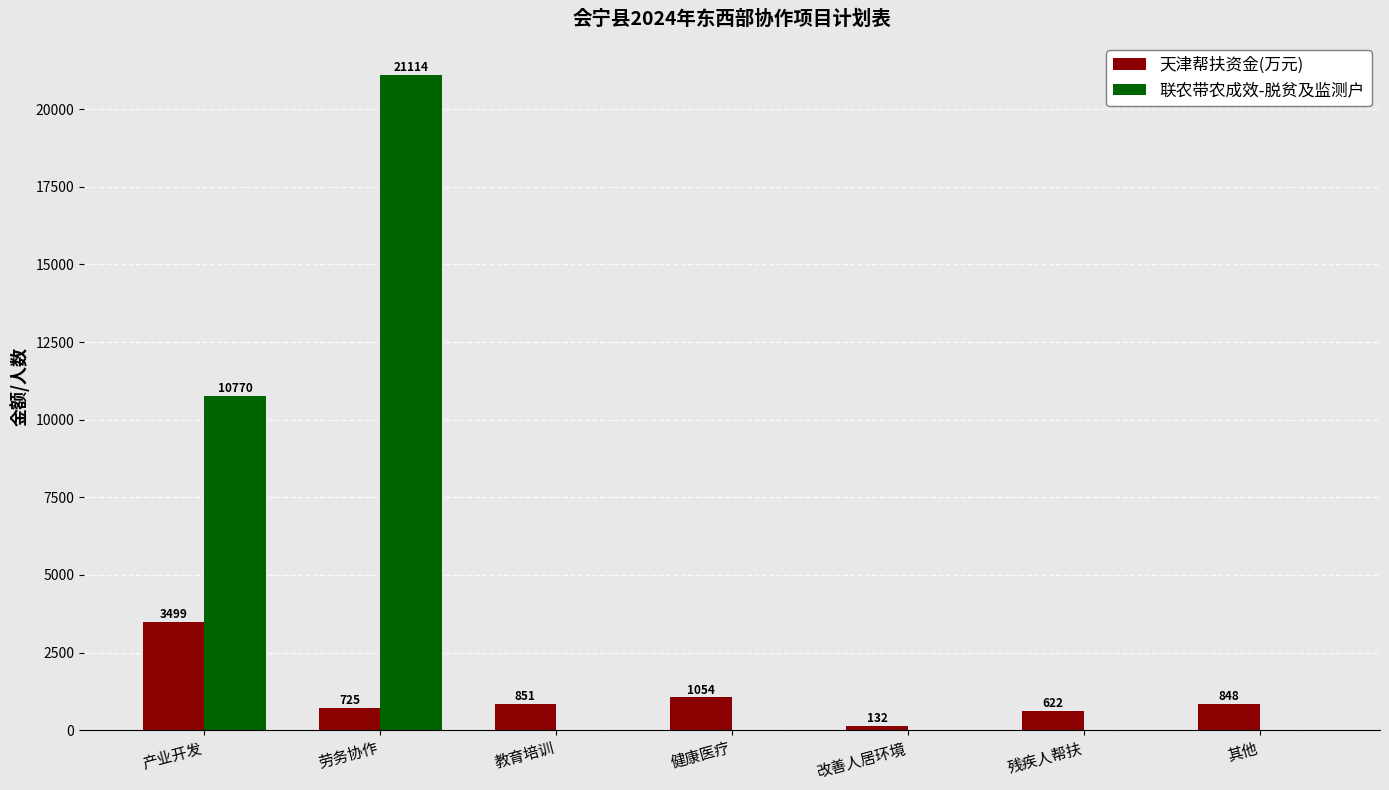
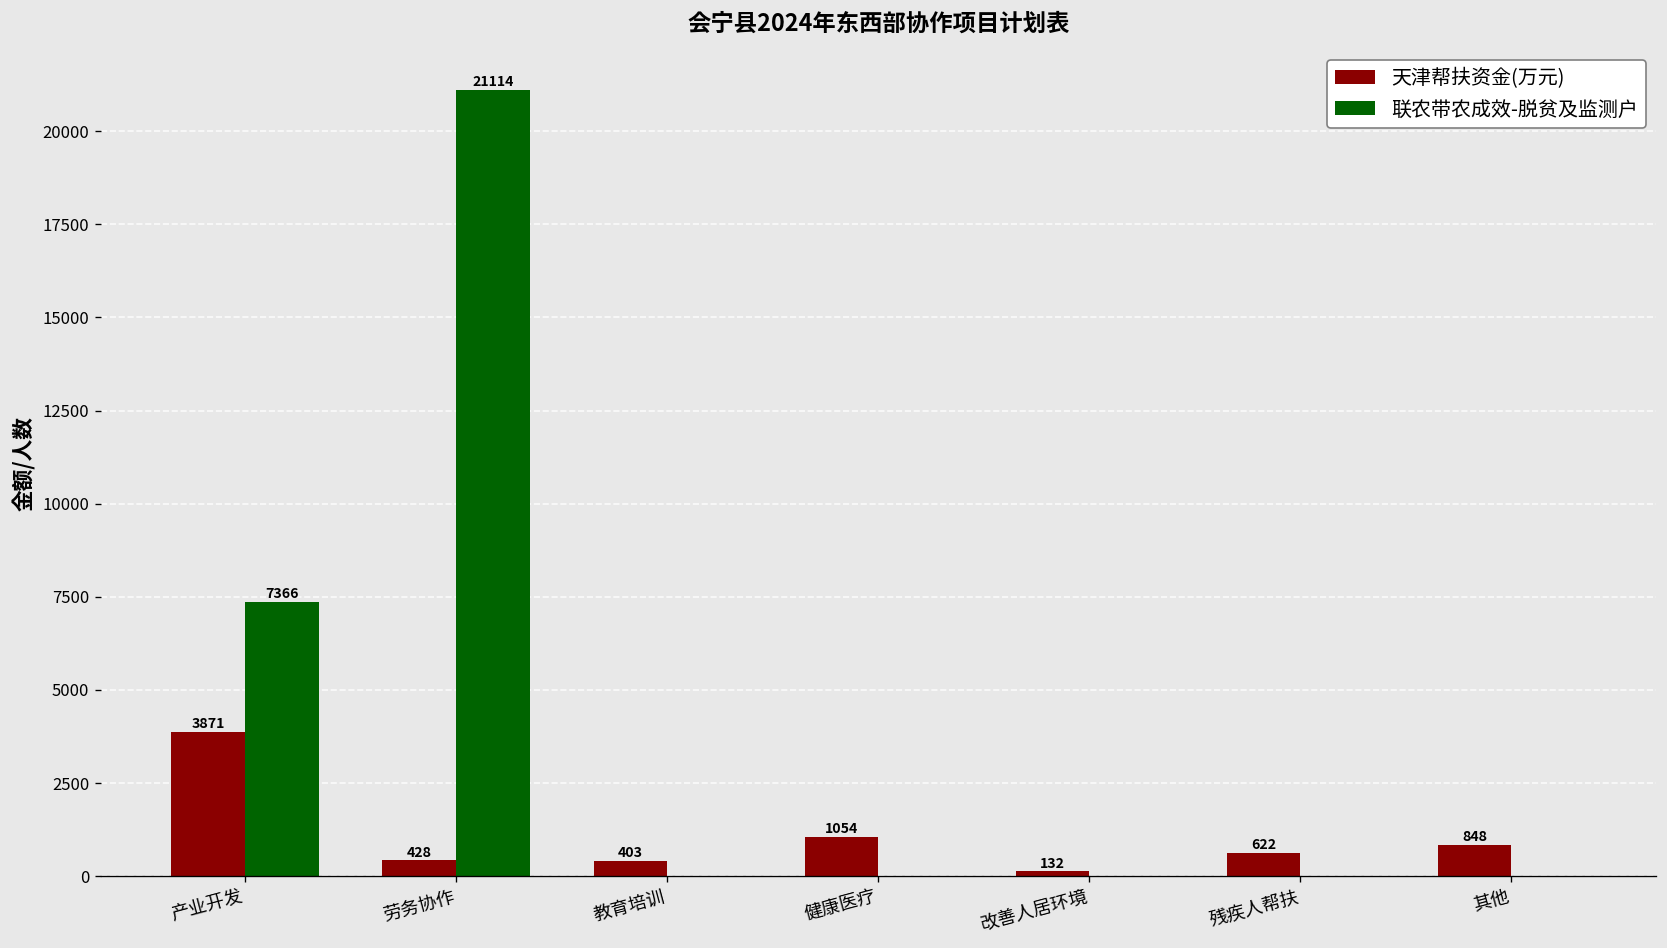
  {
    "天津帮扶资金(万元)": {
-     "产业开发": 3499,
-     "劳务协作": 725,
-     "教育培训": 851,
+     "产业开发": 3871,
+     "劳务协作": 428,
+     "教育培训": 403,
      "健康医疗": 1054,
      "改善人居环境": 132,
      "残疾人帮扶": 622,
      "其他": 848
    },
    "联农带农成效-脱贫及监测户": {
-     "产业开发": 10770,
+     "产业开发": 7366,
      "劳务协作": 21114
    }
  }
